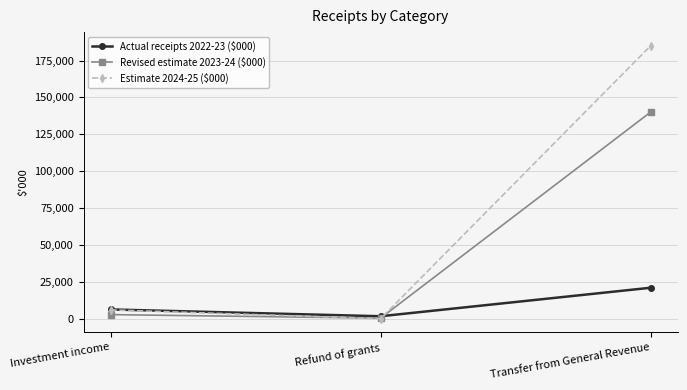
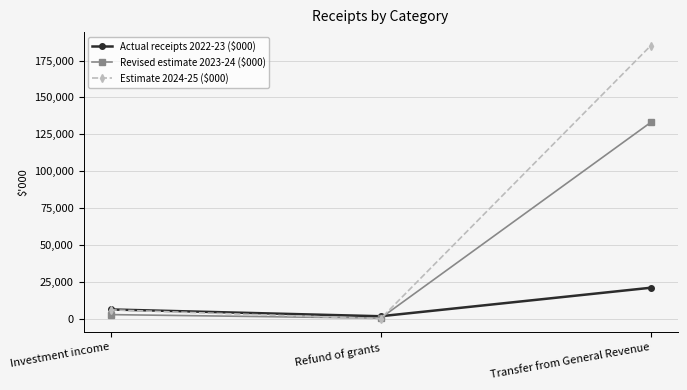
  {
    "Actual receipts 2022-23 ($000)": {
      "Transfer from General Revenue": "21,000"
    },
    "Revised estimate 2023-24 ($000)": {
      "Investment income": "3,000",
-     "Transfer from General Revenue": "140,000"
+     "Transfer from General Revenue": "133,000"
    },
    "Estimate 2024-25 ($000)": {
      "Transfer from General Revenue": "185,000"
    }
  }
